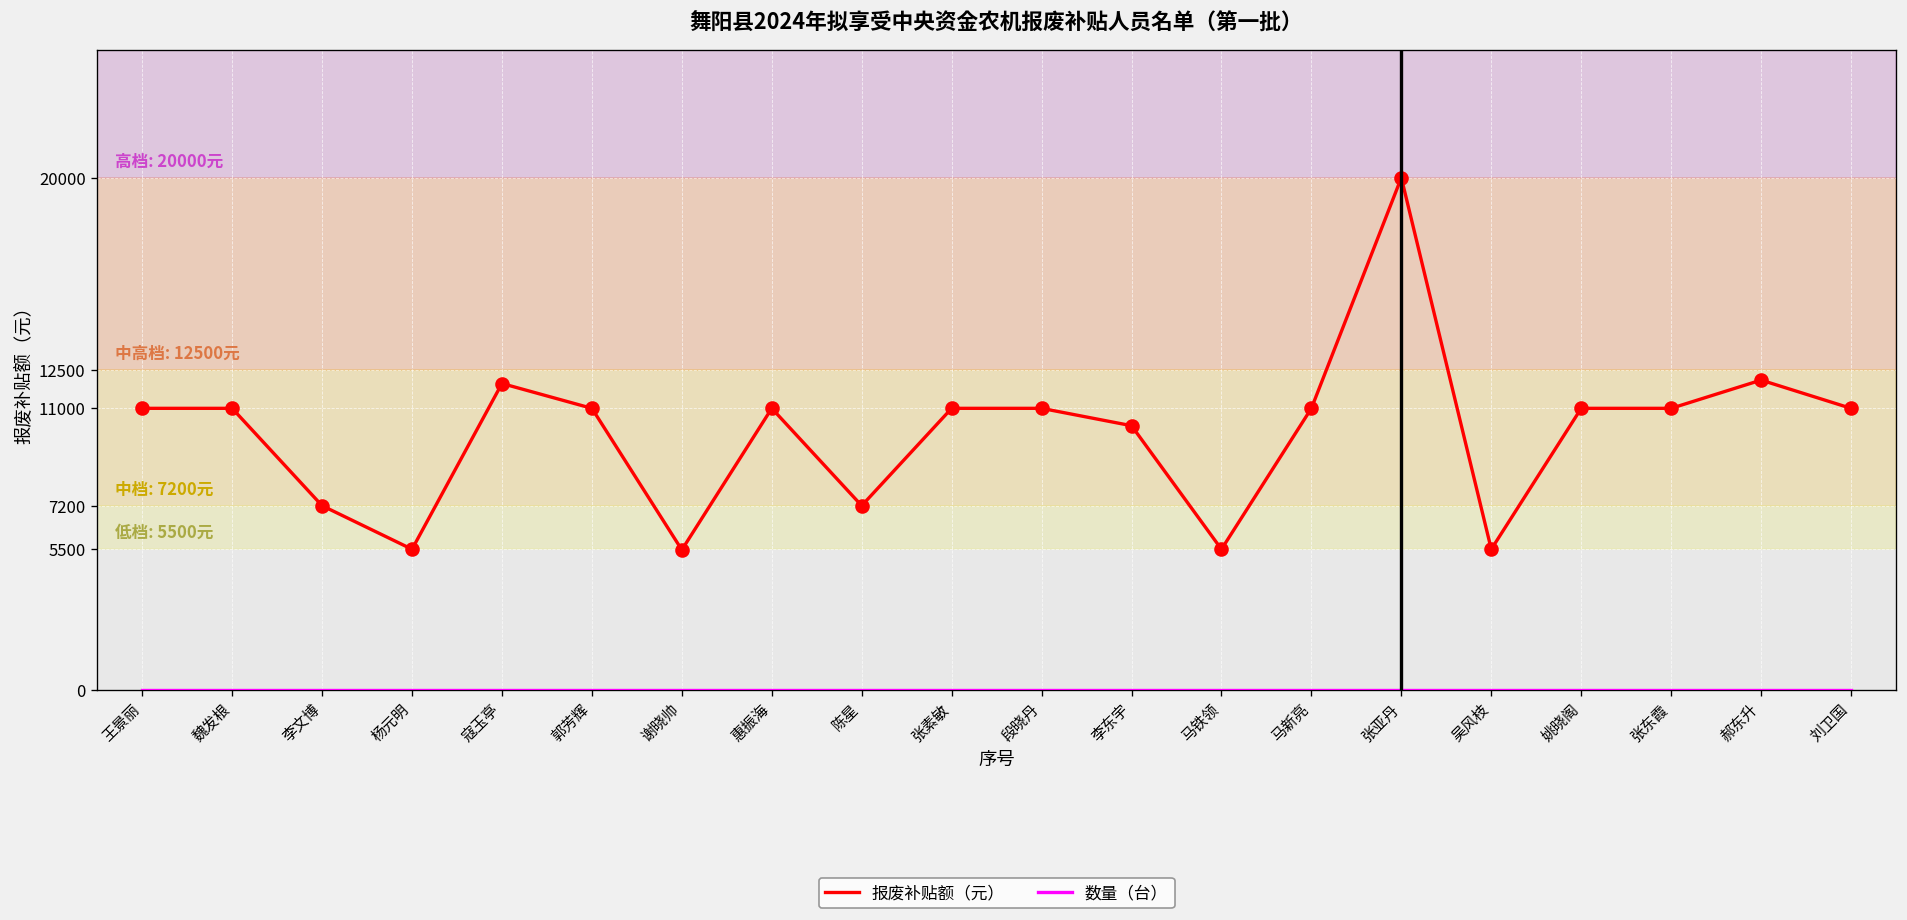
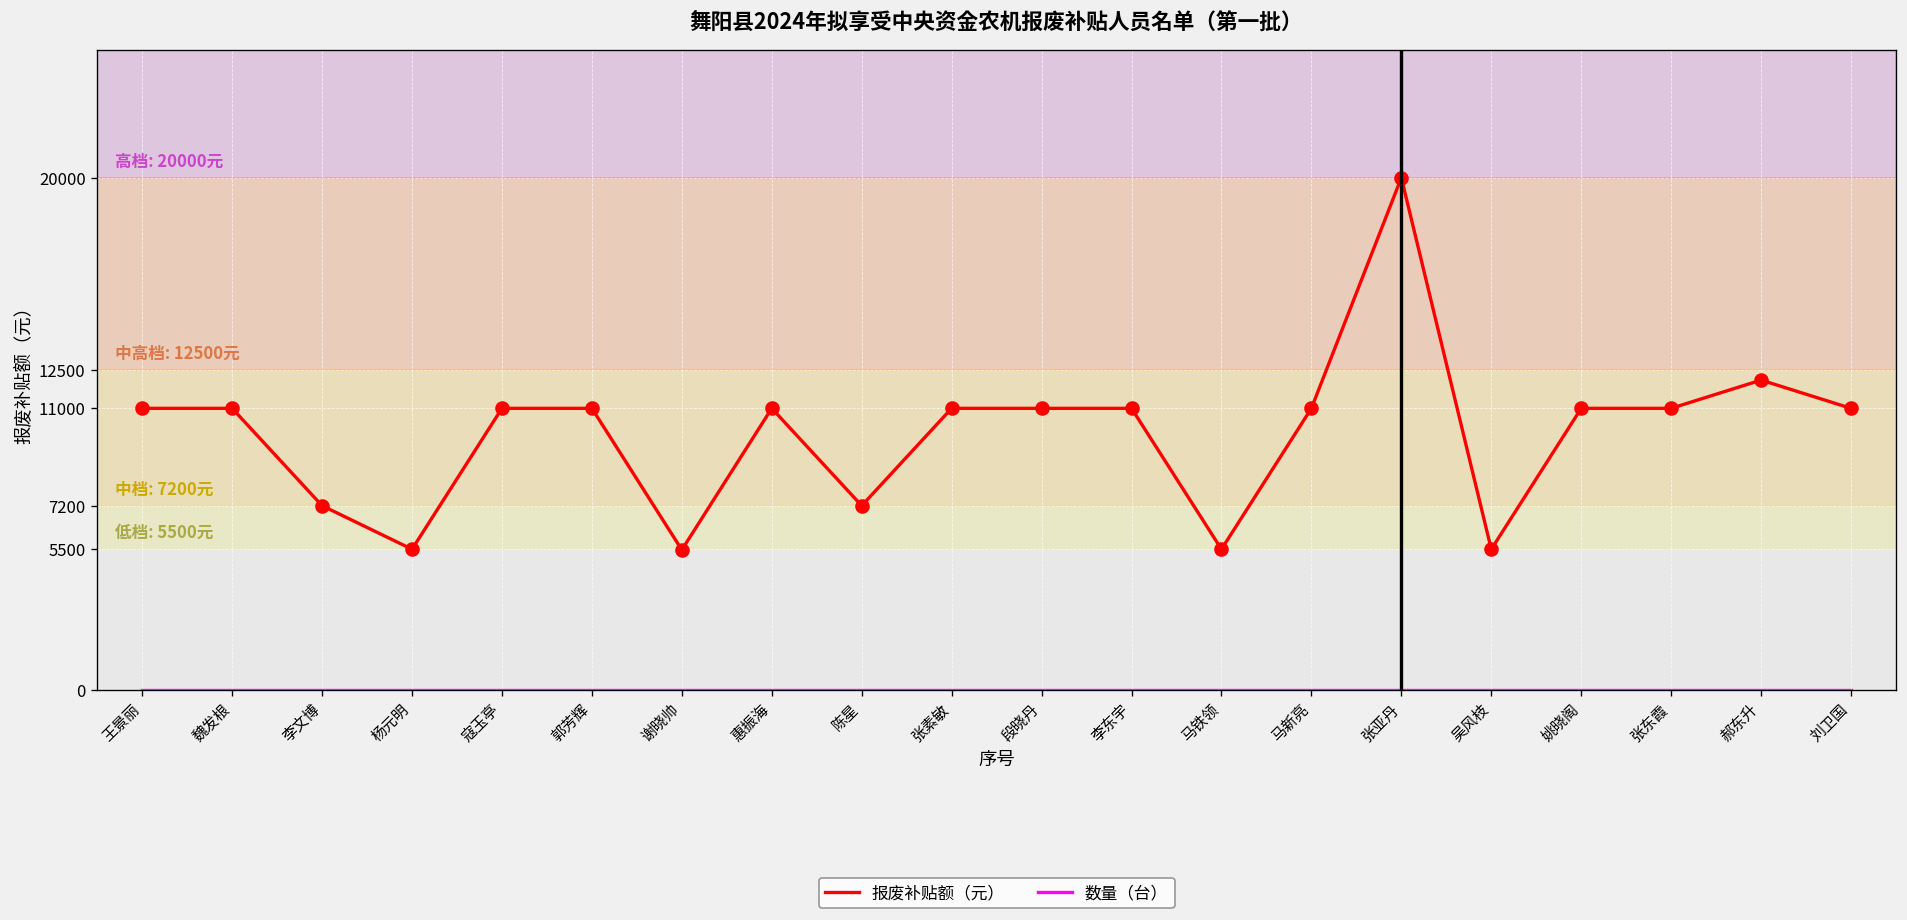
  {
    "报废补贴额（元）": {
      "王景丽": 11000,
      "魏发根": 11000,
      "李文博": 7200,
      "杨元明": 5500,
-     "寇玉亭": 12000,
+     "寇玉亭": 11000,
      "郭芳辉": 11000,
      "谢晓帅": 5500,
      "惠振海": 11000,
      "陈星": 7200,
      "张素敏": 11000,
      "段晓丹": 11000,
-     "李东宇": 10300,
+     "李东宇": 11000,
      "马铁领": 5500,
      "马新亮": 11000,
      "张亚丹": 20000,
      "吴风枝": 5500,
      "姚晓阁": 11000,
      "张东霞": 11000,
      "郝东升": 12100,
      "刘卫国": 11000
    },
    "数量（台）": {
      "王景丽": 0,
      "魏发根": 0,
      "李文博": 0,
      "杨元明": 0,
      "寇玉亭": 0,
      "郭芳辉": 0,
      "谢晓帅": 0,
      "惠振海": 0,
      "陈星": 0,
      "张素敏": 0,
      "段晓丹": 0,
      "李东宇": 0,
      "马铁领": 0,
      "马新亮": 0,
      "张亚丹": 0,
      "吴风枝": 0,
      "姚晓阁": 0,
      "张东霞": 0,
      "郝东升": 0,
      "刘卫国": 0
    }
  }
